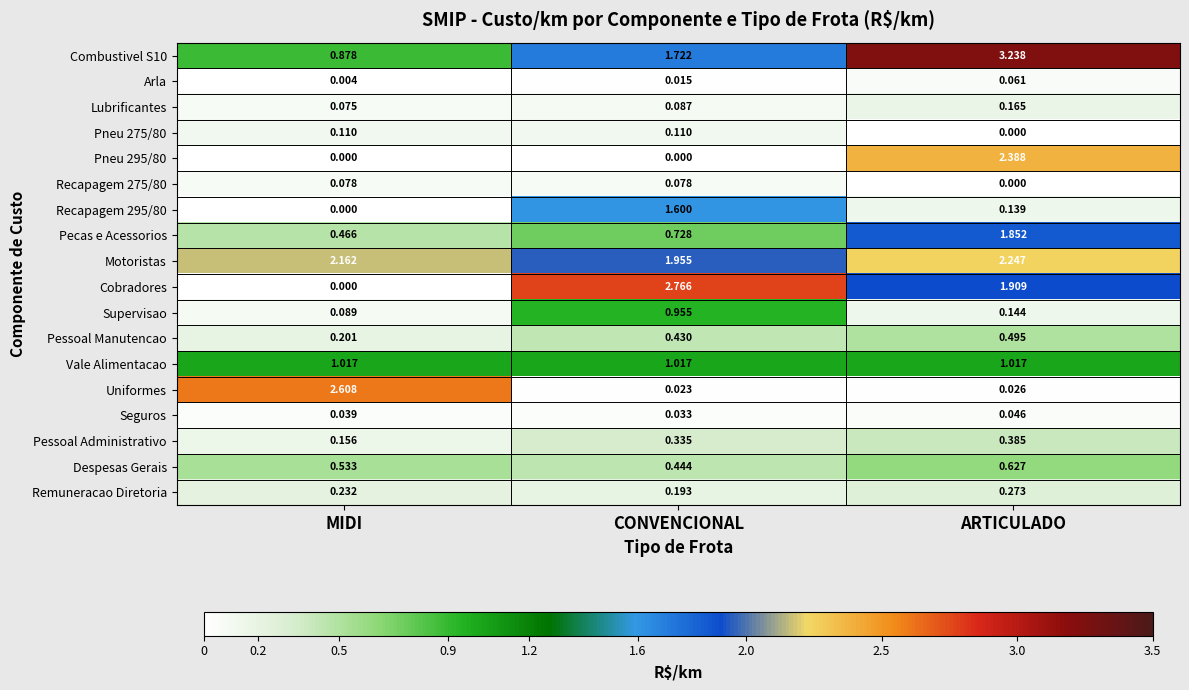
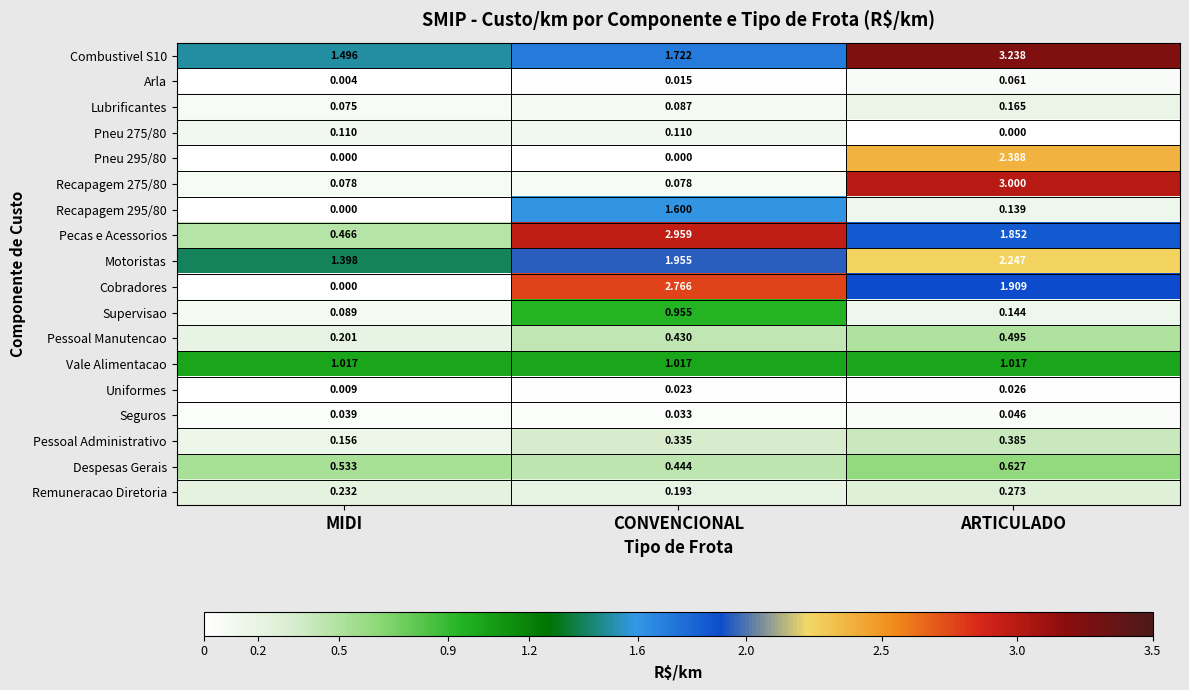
  {
    "Combustivel S10": {
-     "MIDI": 0.878,
+     "MIDI": 1.496,
      "CONVENCIONAL": 1.722,
      "ARTICULADO": 3.238
    },
    "Arla": {
      "MIDI": 0.004,
      "CONVENCIONAL": 0.015,
      "ARTICULADO": 0.061
    },
    "Lubrificantes": {
      "MIDI": 0.075,
      "CONVENCIONAL": 0.087,
      "ARTICULADO": 0.165
    },
    "Pneu 275/80": {
      "MIDI": 0.110,
      "CONVENCIONAL": 0.110,
      "ARTICULADO": 0.000
    },
    "Pneu 295/80": {
      "MIDI": 0.000,
      "CONVENCIONAL": 0.000,
      "ARTICULADO": 2.388
    },
    "Recapagem 275/80": {
      "MIDI": 0.078,
      "CONVENCIONAL": 0.078,
-     "ARTICULADO": 0.000
+     "ARTICULADO": 3.000
    },
    "Recapagem 295/80": {
      "MIDI": 0.000,
      "CONVENCIONAL": 1.600,
      "ARTICULADO": 0.139
    },
    "Pecas e Acessorios": {
      "MIDI": 0.466,
-     "CONVENCIONAL": 0.728,
+     "CONVENCIONAL": 2.959,
      "ARTICULADO": 1.852
    },
    "Motoristas": {
-     "MIDI": 2.162,
+     "MIDI": 1.398,
      "CONVENCIONAL": 1.955,
      "ARTICULADO": 2.247
    },
    "Cobradores": {
      "MIDI": 0.000,
      "CONVENCIONAL": 2.766,
      "ARTICULADO": 1.909
    },
    "Supervisao": {
      "MIDI": 0.089,
      "CONVENCIONAL": 0.955,
      "ARTICULADO": 0.144
    },
    "Pessoal Manutencao": {
      "MIDI": 0.201,
      "CONVENCIONAL": 0.430,
      "ARTICULADO": 0.495
    },
    "Vale Alimentacao": {
      "MIDI": 1.017,
      "CONVENCIONAL": 1.017,
      "ARTICULADO": 1.017
    },
    "Uniformes": {
-     "MIDI": 2.608,
+     "MIDI": 0.009,
      "CONVENCIONAL": 0.023,
      "ARTICULADO": 0.026
    },
    "Seguros": {
      "MIDI": 0.039,
      "CONVENCIONAL": 0.033,
      "ARTICULADO": 0.046
    },
    "Pessoal Administrativo": {
      "MIDI": 0.156,
      "CONVENCIONAL": 0.335,
      "ARTICULADO": 0.385
    },
    "Despesas Gerais": {
      "MIDI": 0.533,
      "CONVENCIONAL": 0.444,
      "ARTICULADO": 0.627
    },
    "Remuneracao Diretoria": {
      "MIDI": 0.232,
      "CONVENCIONAL": 0.193,
      "ARTICULADO": 0.273
    }
  }
